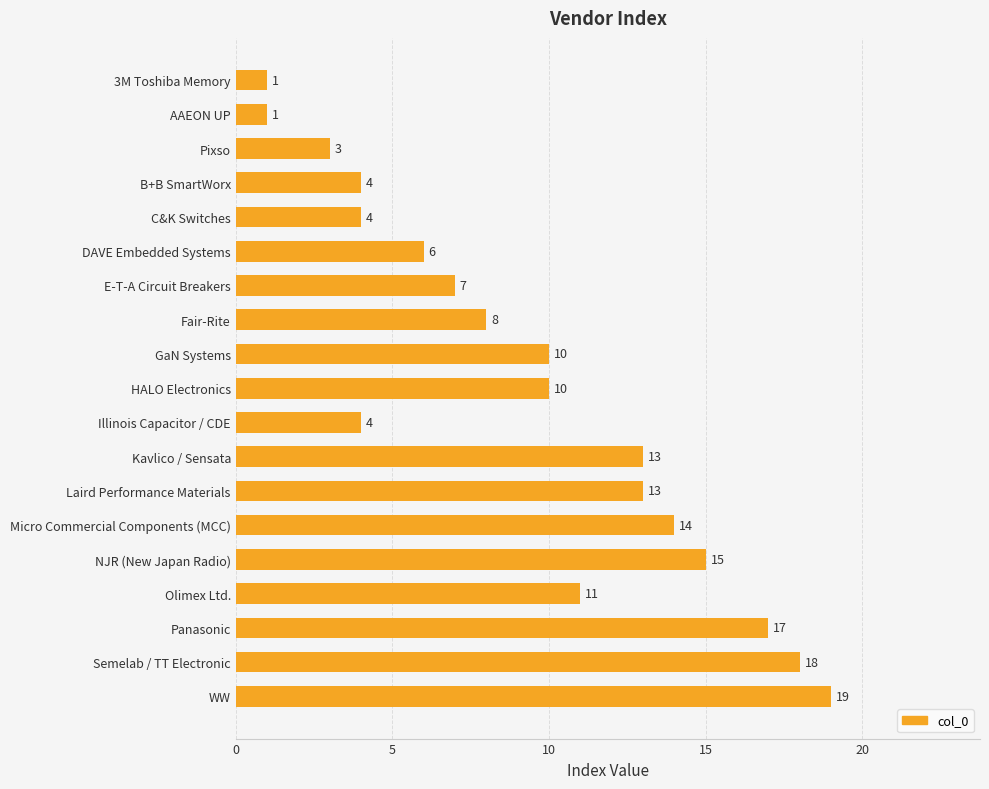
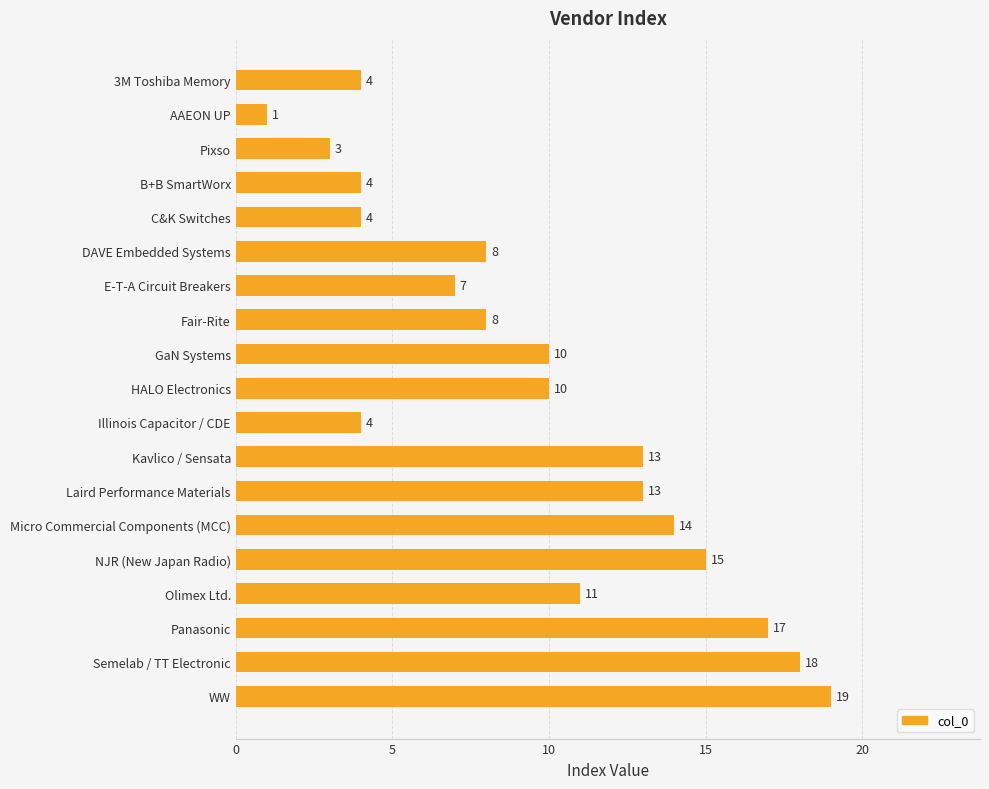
  {
-   "3M Toshiba Memory": 1,
+   "3M Toshiba Memory": 4,
    "AAEON UP": 1,
    "Pixso": 3,
    "B+B SmartWorx": 4,
    "C&K Switches": 4,
-   "DAVE Embedded Systems": 6,
+   "DAVE Embedded Systems": 8,
    "E-T-A Circuit Breakers": 7,
    "Fair-Rite": 8,
    "GaN Systems": 10,
    "HALO Electronics": 10,
    "Illinois Capacitor / CDE": 4,
    "Kavlico / Sensata": 13,
    "Laird Performance Materials": 13,
    "Micro Commercial Components (MCC)": 14,
    "NJR (New Japan Radio)": 15,
    "Olimex Ltd.": 11,
    "Panasonic": 17,
    "Semelab / TT Electronic": 18,
    "WW": 19
  }
